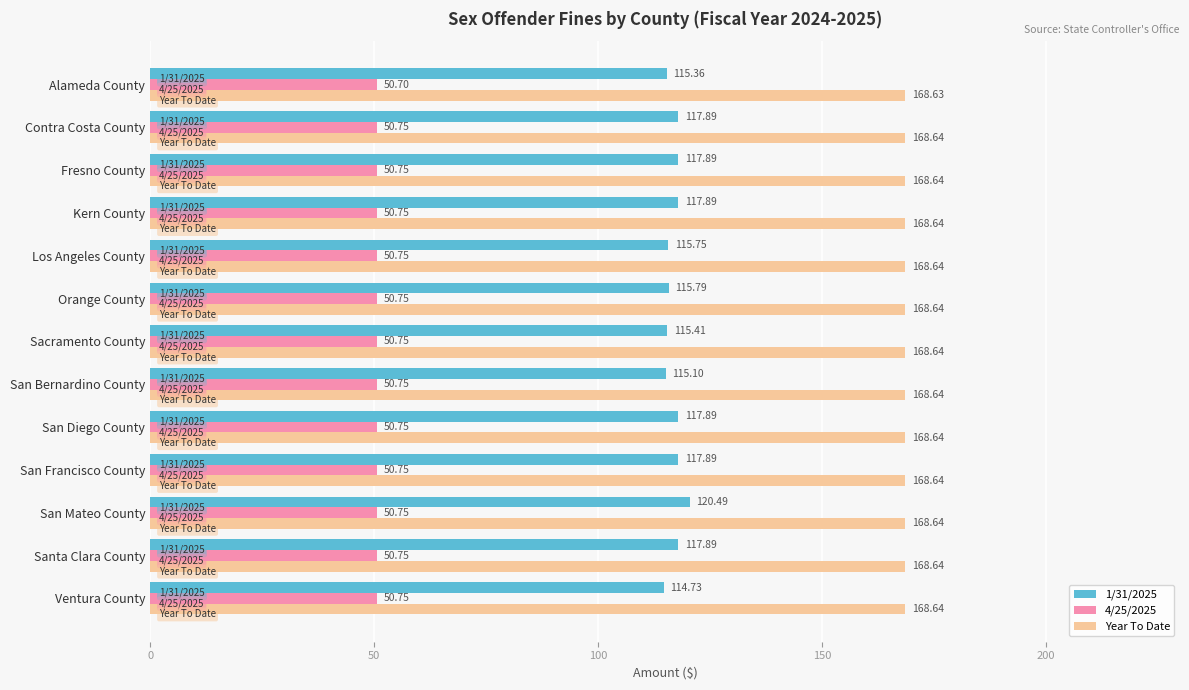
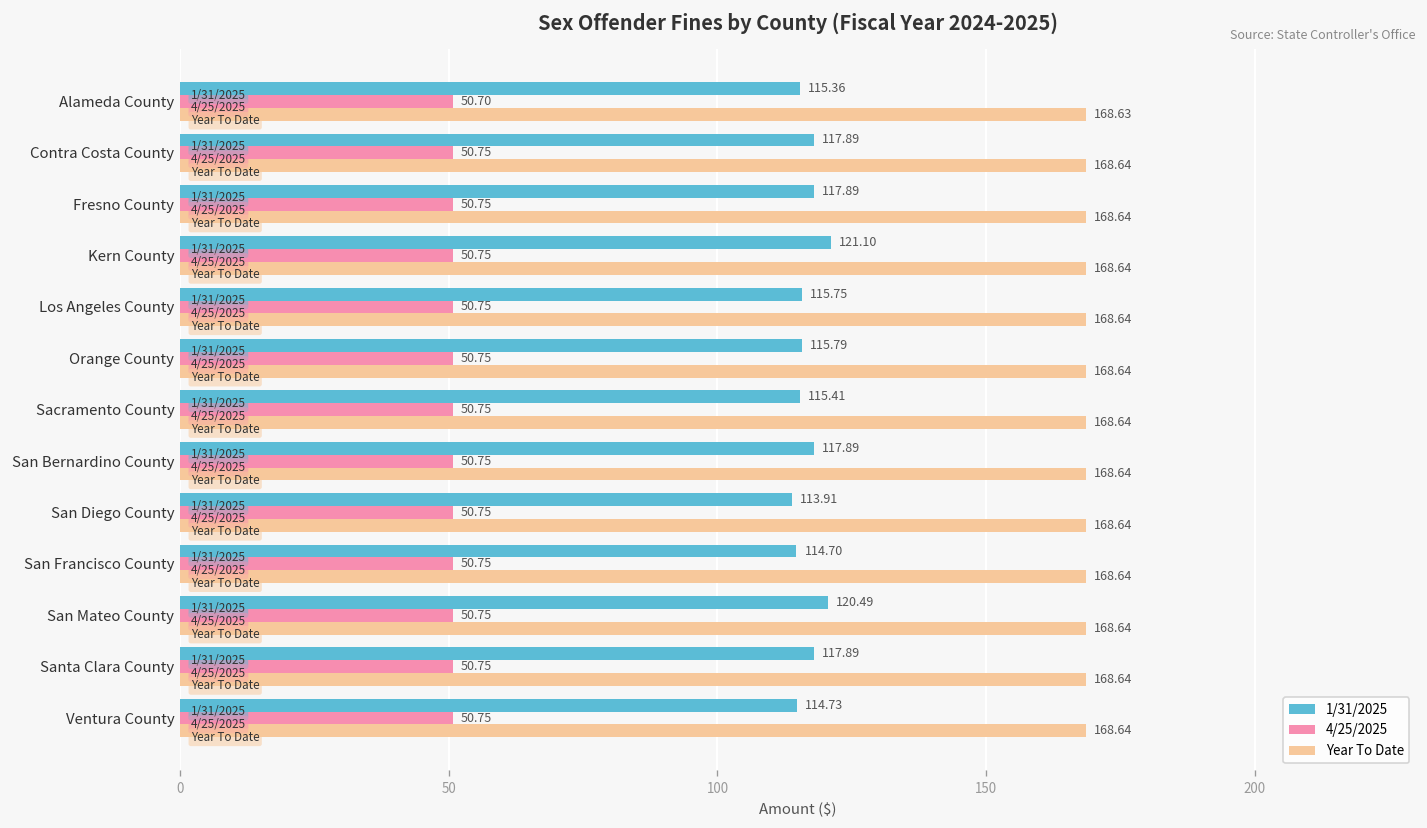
  {
    "1/31/2025": {
      "Alameda County": 115.36,
      "Contra Costa County": 117.89,
      "Fresno County": 117.89,
-     "Kern County": 117.89,
+     "Kern County": 121.10,
      "Los Angeles County": 115.75,
      "Orange County": 115.79,
      "Sacramento County": 115.41,
-     "San Bernardino County": 115.10,
-     "San Diego County": 117.89,
-     "San Francisco County": 117.89,
+     "San Bernardino County": 117.89,
+     "San Diego County": 113.91,
+     "San Francisco County": 114.70,
      "San Mateo County": 120.49,
      "Santa Clara County": 117.89,
      "Ventura County": 114.73
    },
    "4/25/2025": {
      "Alameda County": 50.70,
      "Contra Costa County": 50.75,
      "Fresno County": 50.75,
      "Kern County": 50.75,
      "Los Angeles County": 50.75,
      "Orange County": 50.75,
      "Sacramento County": 50.75,
      "San Bernardino County": 50.75,
      "San Diego County": 50.75,
      "San Francisco County": 50.75,
      "San Mateo County": 50.75,
      "Santa Clara County": 50.75,
      "Ventura County": 50.75
    },
    "Year To Date": {
      "Alameda County": 168.63,
      "Contra Costa County": 168.64,
      "Fresno County": 168.64,
      "Kern County": 168.64,
      "Los Angeles County": 168.64,
      "Orange County": 168.64,
      "Sacramento County": 168.64,
      "San Bernardino County": 168.64,
      "San Diego County": 168.64,
      "San Francisco County": 168.64,
      "San Mateo County": 168.64,
      "Santa Clara County": 168.64,
      "Ventura County": 168.64
    }
  }
